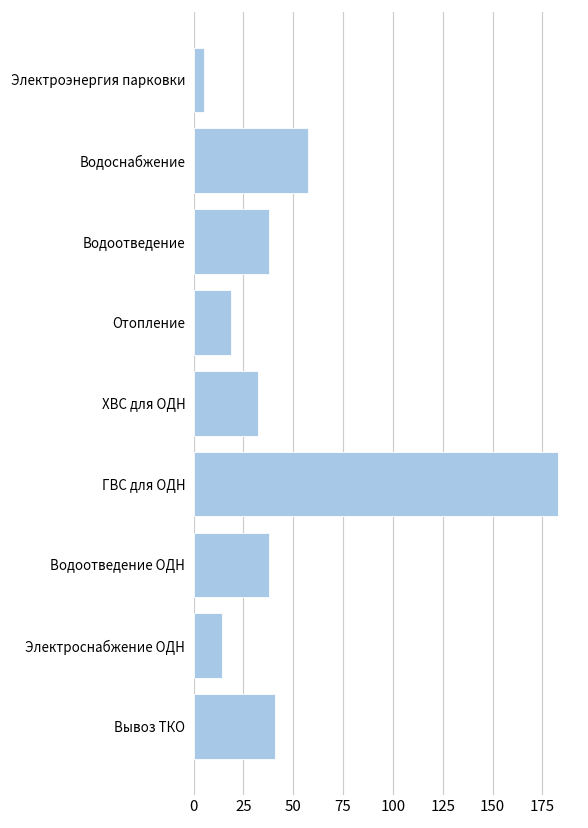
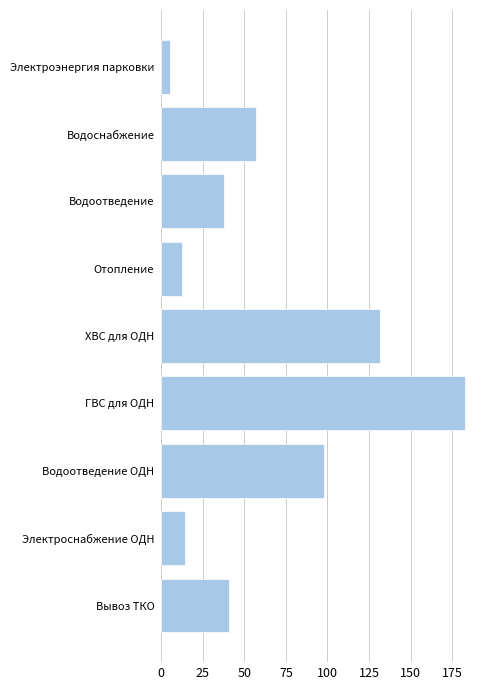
  {
    "Электроэнергия парковки": 5,
    "Водоснабжение": 57,
    "Водоотведение": 38,
-   "Отопление": 19,
-   "ХВС для ОДН": 33,
+   "Отопление": 12,
+   "ХВС для ОДН": 132,
    "ГВС для ОДН": 183,
-   "Водоотведение ОДН": 38,
+   "Водоотведение ОДН": 98,
    "Электроснабжение ОДН": 14,
    "Вывоз ТКО": 41
  }
